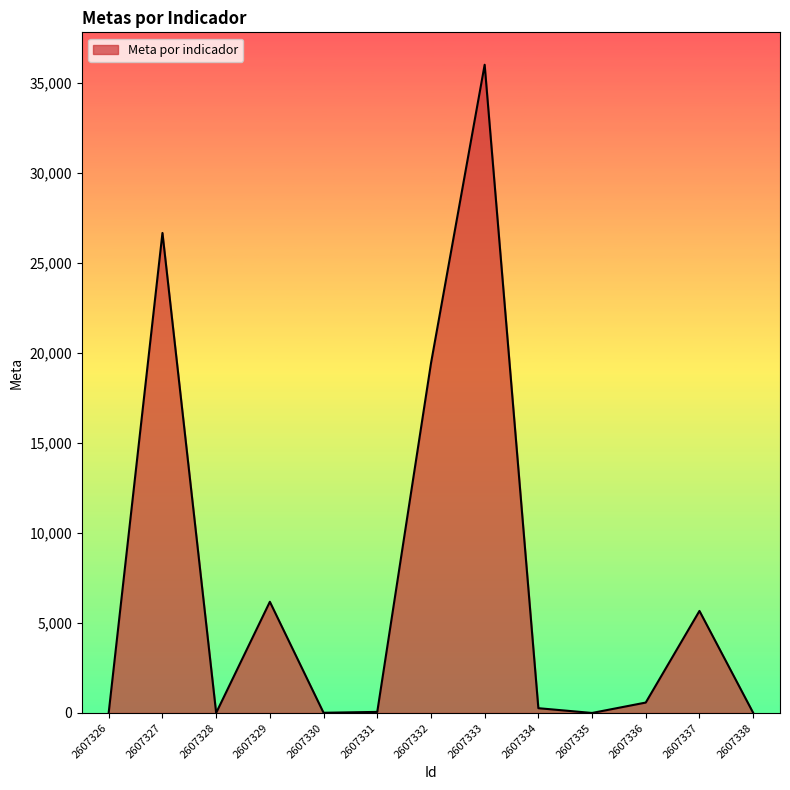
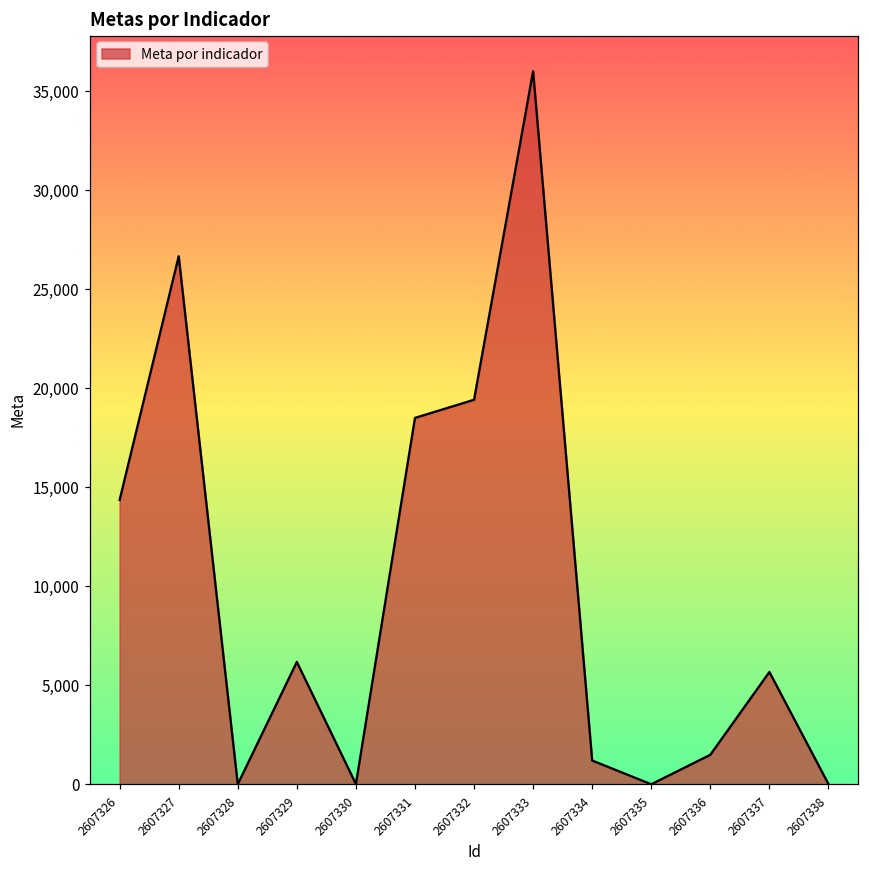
  {
-   "2607326": "0",
+   "2607326": "14,400",
    "2607327": "26,700",
    "2607328": "0",
    "2607329": "6,200",
    "2607330": "0",
-   "2607331": "100",
+   "2607331": "18,500",
    "2607332": "19,400",
    "2607333": "36,000",
-   "2607334": "300",
+   "2607334": "1,200",
    "2607335": "0",
-   "2607336": "600",
+   "2607336": "1,500",
    "2607337": "5,700",
    "2607338": "0"
  }
